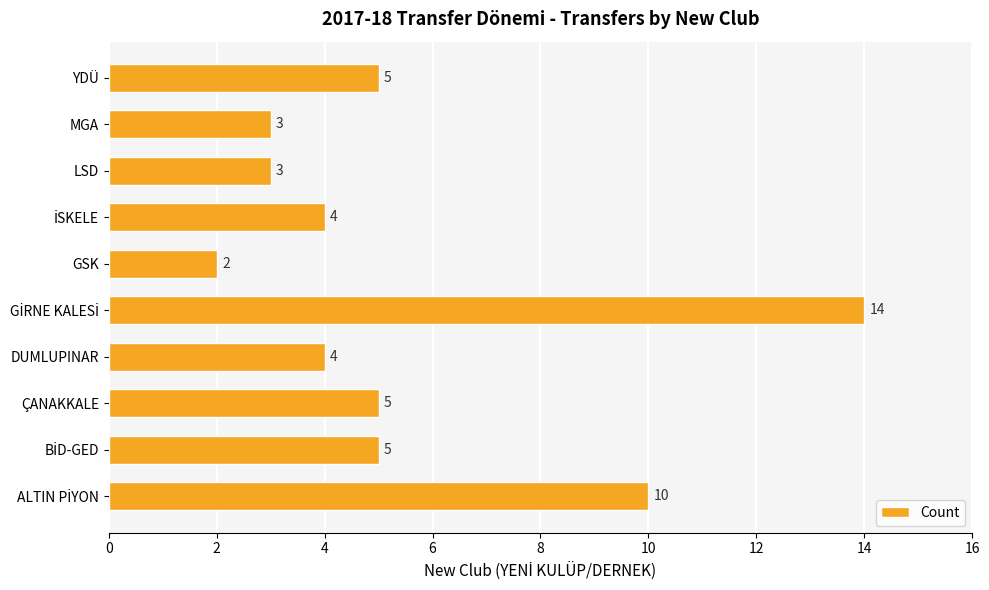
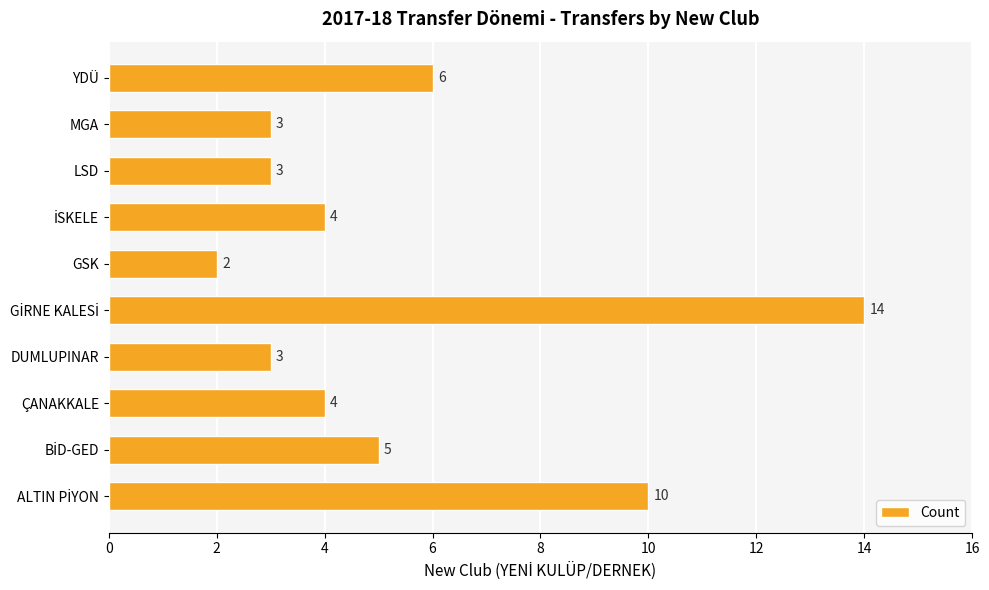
  {
-   "YDÜ": 5,
+   "YDÜ": 6,
    "MGA": 3,
    "LSD": 3,
    "İSKELE": 4,
    "GSK": 2,
    "GİRNE KALESİ": 14,
-   "DUMLUPINAR": 4,
-   "ÇANAKKALE": 5,
+   "DUMLUPINAR": 3,
+   "ÇANAKKALE": 4,
    "BİD-GED": 5,
    "ALTIN PİYON": 10
  }
